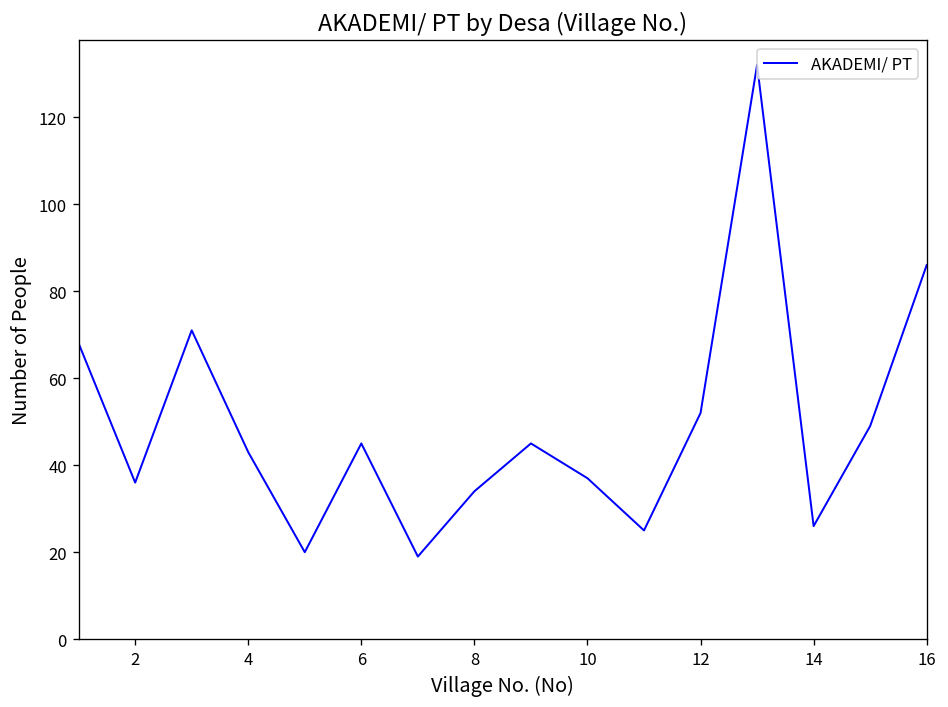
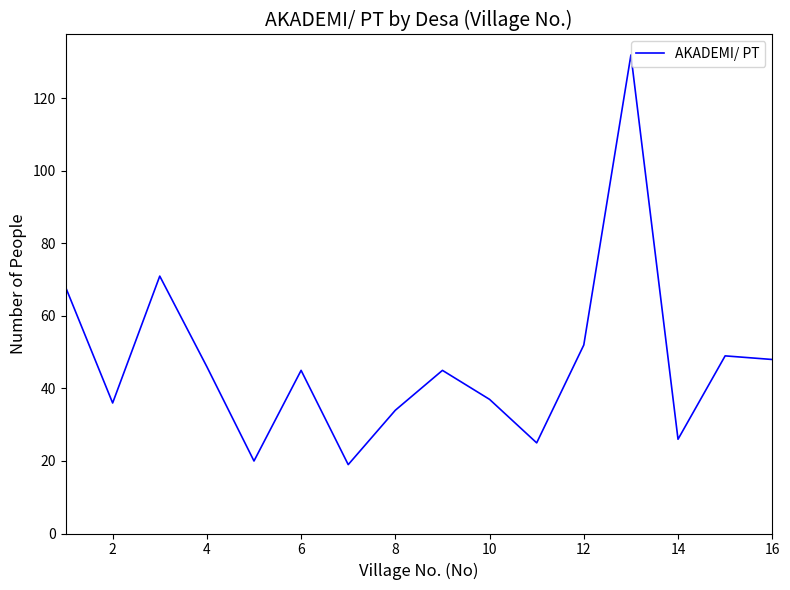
  {
    "2": 36,
-   "4": 43,
+   "4": 46,
    "6": 45,
    "8": 34,
    "10": 37,
    "12": 52,
    "14": 26,
-   "16": 86
+   "16": 48
  }
